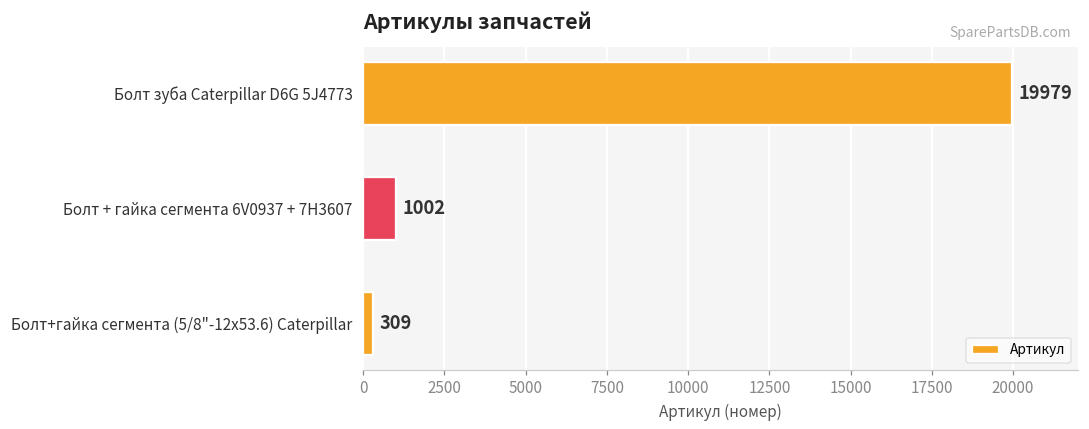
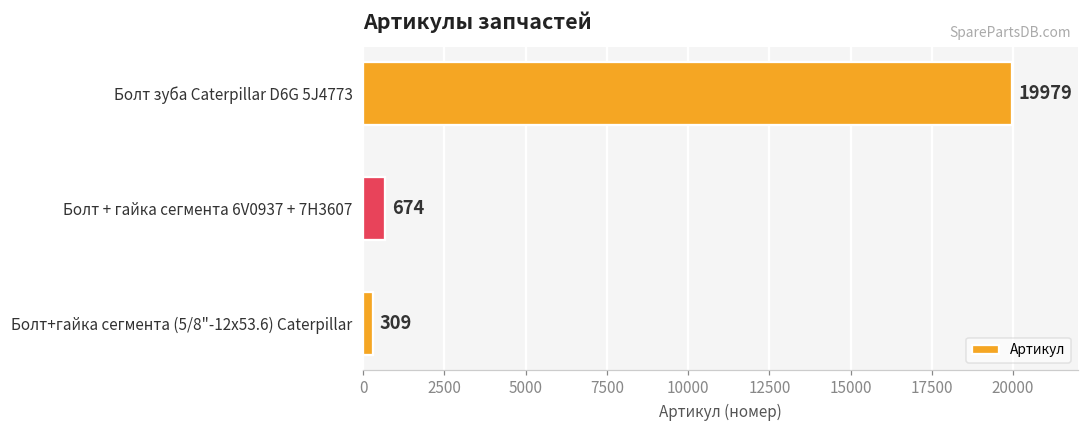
  {
    "Болт зуба Caterpillar D6G 5J4773": 19979,
-   "Болт + гайка сегмента 6V0937 + 7H3607": 1002,
+   "Болт + гайка сегмента 6V0937 + 7H3607": 674,
    "Болт+гайка сегмента (5/8\"-12х53.6) Caterpillar": 309
  }
